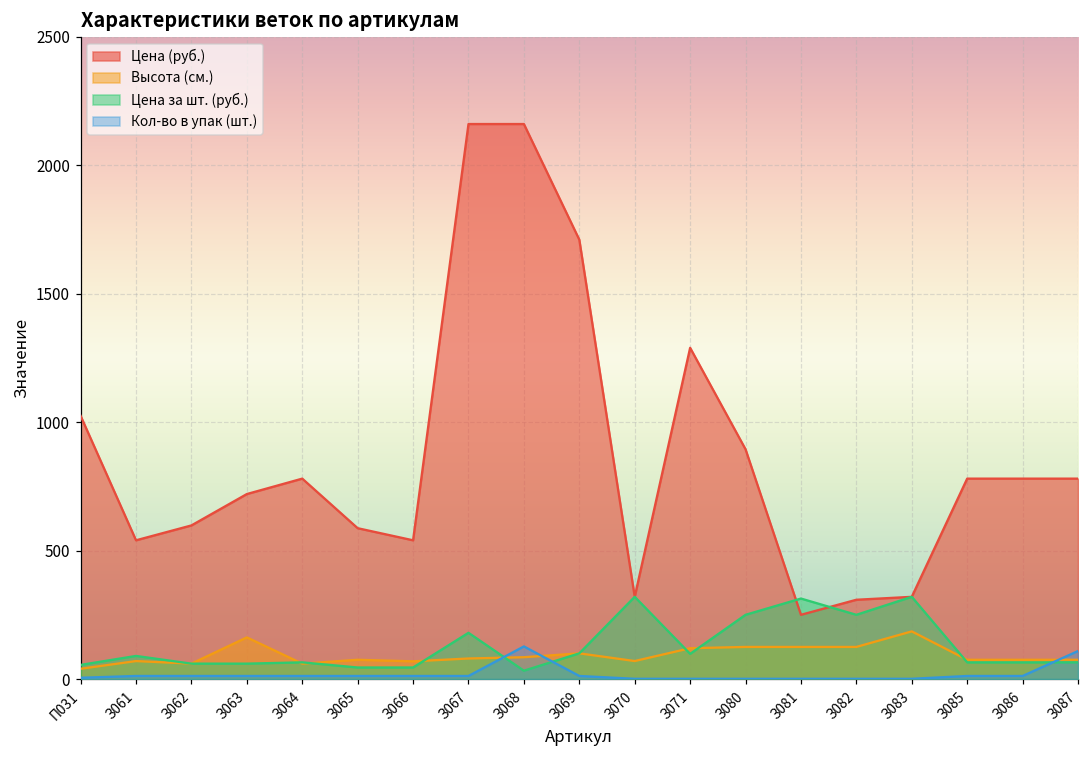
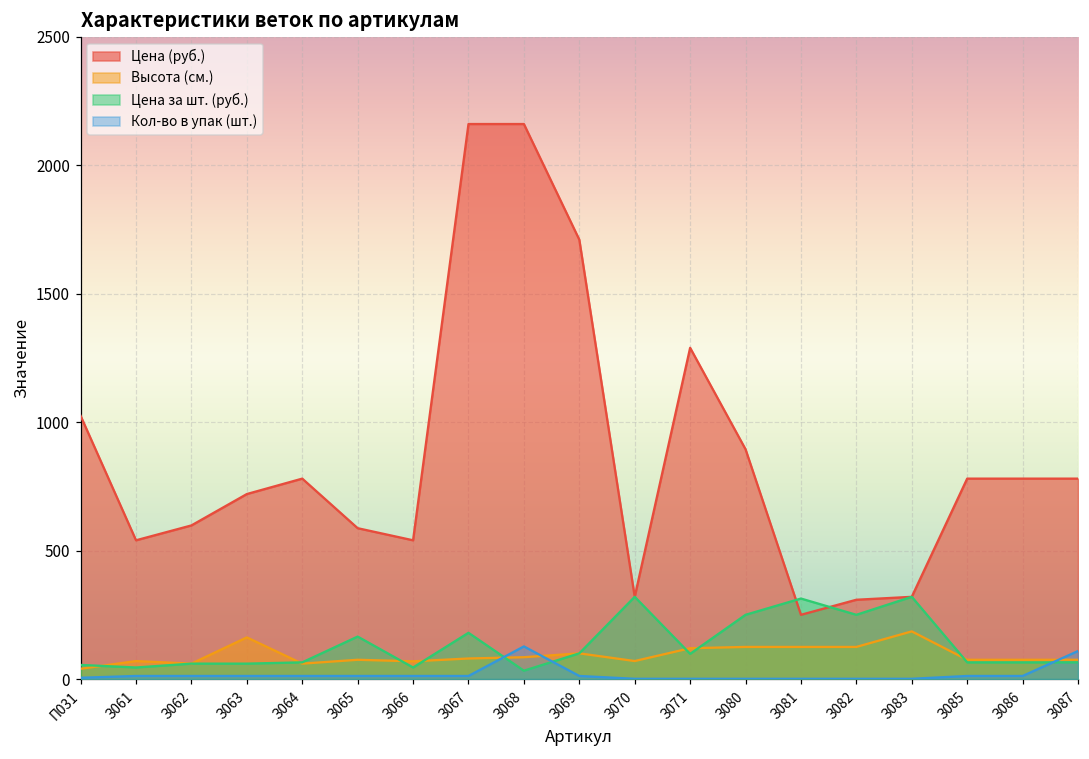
  {
    "Цена (руб.)": {
      "П031": 1020,
      "З061": 540,
      "З062": 600,
      "З063": 720,
      "З064": 780,
      "З065": 590,
      "З066": 540,
      "З067": 2160,
      "З068": 2160,
      "З069": 1710,
      "З071": 1290,
      "З080": 890,
      "З081": 250,
      "З082": 310,
      "З085": 780,
      "З086": 780,
      "З087": 780
    },
    "Высота (см.)": {
      "П031": 40,
      "З061": 70,
      "З063": 160,
      "З065": 80,
      "З066": 70,
      "З067": 80,
      "З068": 90,
      "З070": 70,
      "З071": 120,
      "З080": 130,
      "З081": 130,
      "З082": 130,
      "З083": 190
    },
    "Цена за шт. (руб.)": {
      "П031": 60,
-     "З061": 90,
+     "З061": 50,
      "З063": 60,
-     "З065": 50,
+     "З065": 170,
      "З066": 50,
      "З067": 180,
      "З068": 30,
      "З071": 100,
      "З080": 250,
      "З081": 310,
      "З082": 250
    },
    "Кол-во в упак (шт.)": {
      "П031": 10,
      "З061": 10,
      "З062": 10,
      "З063": 10,
      "З064": 10,
      "З065": 10,
      "З066": 10,
      "З067": 10,
      "З068": 130,
      "З069": 10,
      "З070": 0,
      "З071": 0,
      "З080": 0,
      "З081": 0,
      "З082": 0,
      "З083": 0,
      "З085": 10,
      "З086": 10,
      "З087": 110
    }
  }
